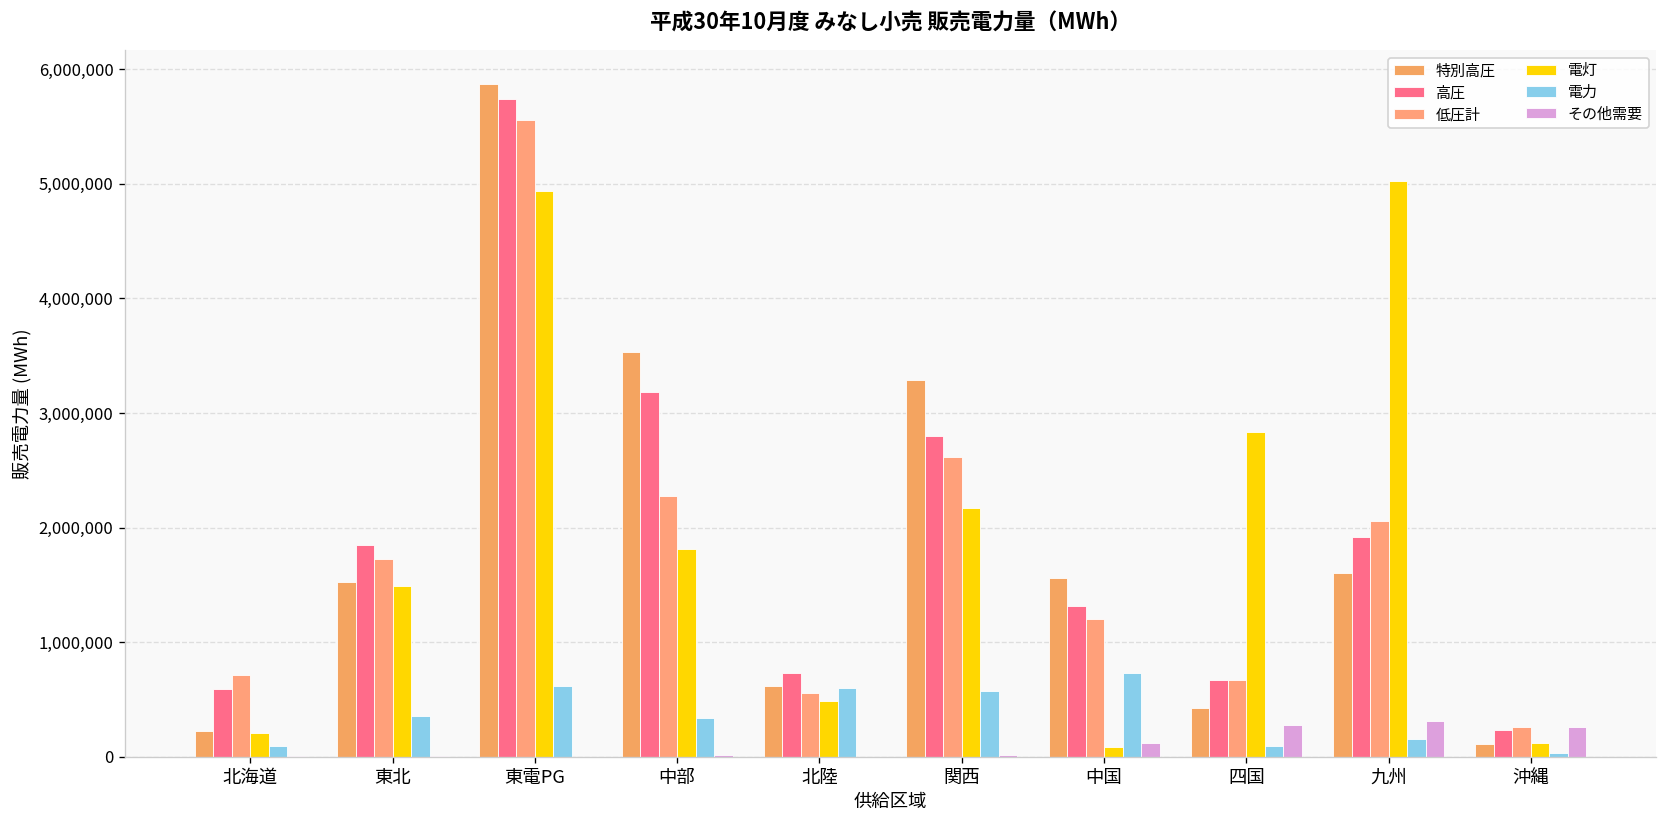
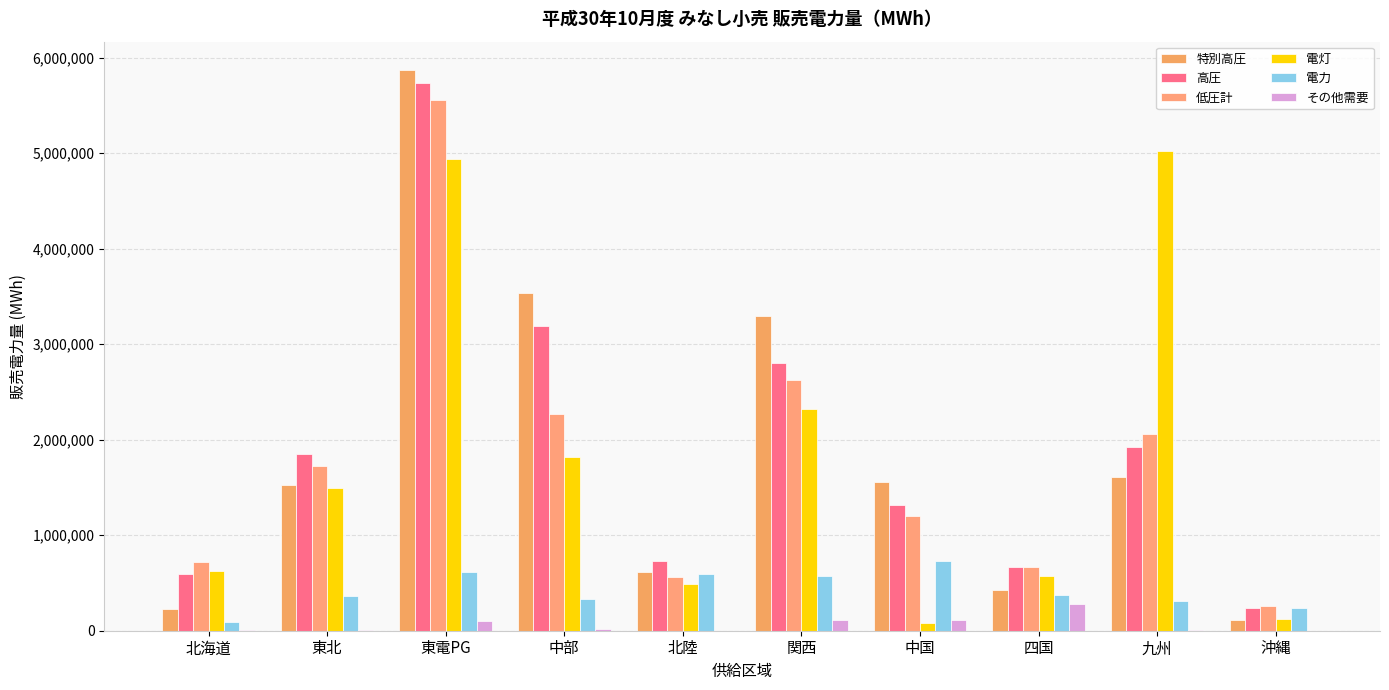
  {
    "電灯": {
-     "北海道": "200,000",
+     "北海道": "600,000",
      "東北": "1,500,000",
      "東電PG": "4,900,000",
      "中部": "1,800,000",
      "北陸": "500,000",
-     "関西": "2,200,000",
+     "関西": "2,300,000",
      "中国": "100,000",
-     "四国": "2,800,000",
+     "四国": "600,000",
      "九州": "5,000,000",
      "沖縄": "100,000"
    },
    "電力": {
      "北海道": "100,000",
      "東北": "400,000",
      "東電PG": "600,000",
      "中部": "300,000",
      "北陸": "600,000",
      "関西": "600,000",
      "中国": "700,000",
-     "四国": "100,000",
-     "九州": "200,000",
-     "沖縄": "0"
+     "四国": "400,000",
+     "九州": "300,000",
+     "沖縄": "200,000"
    },
    "その他需要": {
-     "東電PG": "0",
-     "関西": "0",
+     "東電PG": "100,000",
+     "関西": "100,000",
      "中国": "100,000",
      "四国": "300,000",
-     "九州": "300,000",
-     "沖縄": "300,000"
+     "九州": "0",
+     "沖縄": "0"
    }
  }
